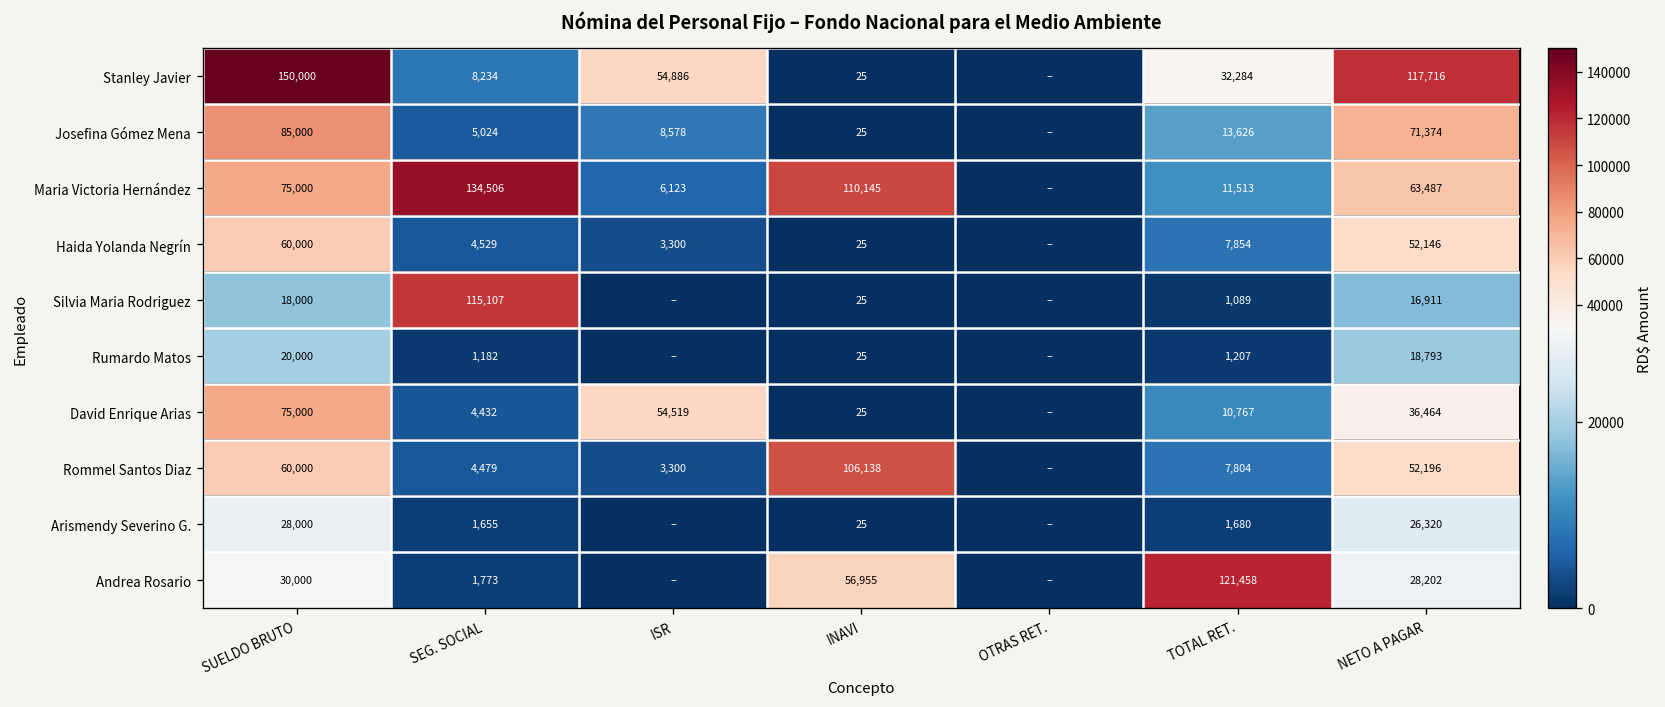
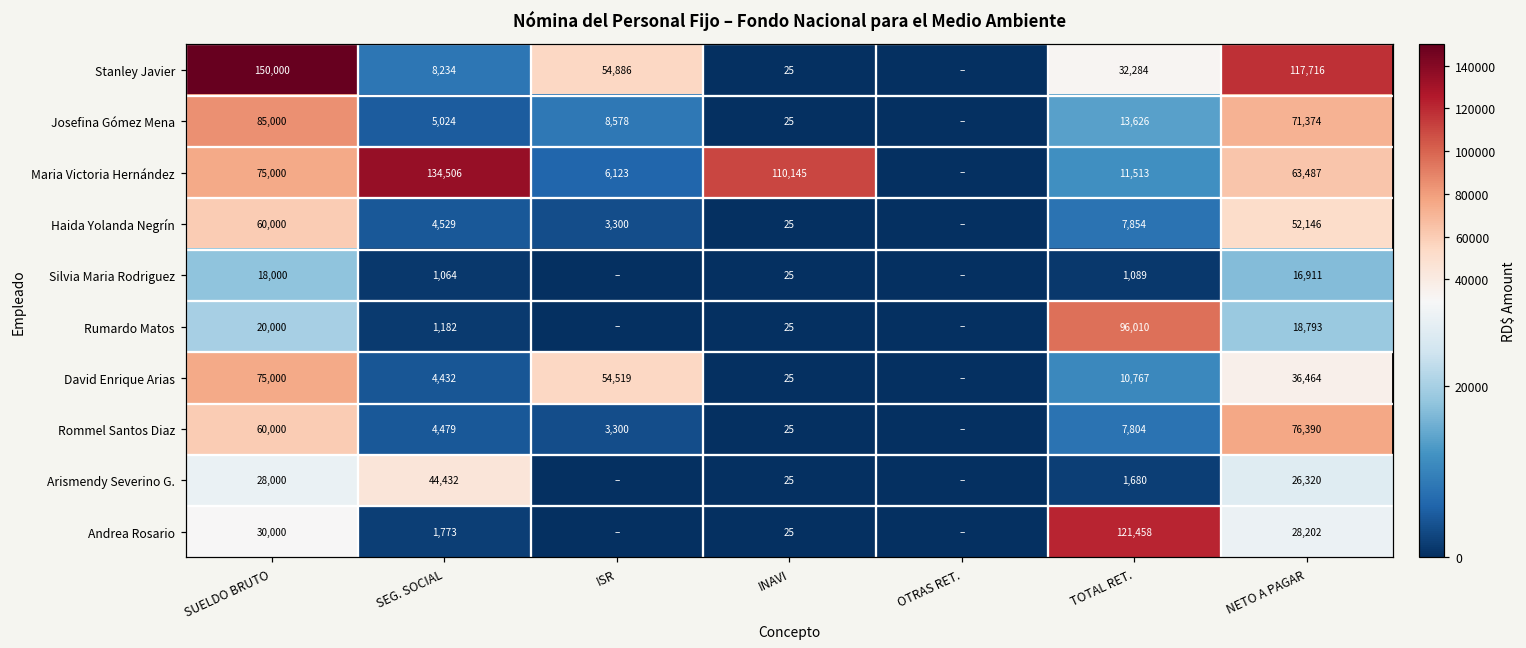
  {
    "Stanley Javier": {
      "SUELDO BRUTO": "150,000",
      "SEG. SOCIAL": "8,234",
      "ISR": "54,886",
      "INAVI": "25",
      "TOTAL RET.": "32,284",
      "NETO A PAGAR": "117,716"
    },
    "Josefina Gómez Mena": {
      "SUELDO BRUTO": "85,000",
      "SEG. SOCIAL": "5,024",
      "ISR": "8,578",
      "INAVI": "25",
      "TOTAL RET.": "13,626",
      "NETO A PAGAR": "71,374"
    },
    "Maria Victoria Hernández": {
      "SUELDO BRUTO": "75,000",
      "SEG. SOCIAL": "134,506",
      "ISR": "6,123",
      "INAVI": "110,145",
      "TOTAL RET.": "11,513",
      "NETO A PAGAR": "63,487"
    },
    "Haida Yolanda Negrín": {
      "SUELDO BRUTO": "60,000",
      "SEG. SOCIAL": "4,529",
      "ISR": "3,300",
      "INAVI": "25",
      "TOTAL RET.": "7,854",
      "NETO A PAGAR": "52,146"
    },
    "Silvia Maria Rodriguez": {
      "SUELDO BRUTO": "18,000",
-     "SEG. SOCIAL": "115,107",
+     "SEG. SOCIAL": "1,064",
      "INAVI": "25",
      "TOTAL RET.": "1,089",
      "NETO A PAGAR": "16,911"
    },
    "Rumardo Matos": {
      "SUELDO BRUTO": "20,000",
      "SEG. SOCIAL": "1,182",
      "INAVI": "25",
-     "TOTAL RET.": "1,207",
+     "TOTAL RET.": "96,010",
      "NETO A PAGAR": "18,793"
    },
    "David Enrique Arias": {
      "SUELDO BRUTO": "75,000",
      "SEG. SOCIAL": "4,432",
      "ISR": "54,519",
      "INAVI": "25",
      "TOTAL RET.": "10,767",
      "NETO A PAGAR": "36,464"
    },
    "Rommel Santos Diaz": {
      "SUELDO BRUTO": "60,000",
      "SEG. SOCIAL": "4,479",
      "ISR": "3,300",
-     "INAVI": "106,138",
+     "INAVI": "25",
      "TOTAL RET.": "7,804",
-     "NETO A PAGAR": "52,196"
+     "NETO A PAGAR": "76,390"
    },
    "Arismendy Severino G.": {
      "SUELDO BRUTO": "28,000",
-     "SEG. SOCIAL": "1,655",
+     "SEG. SOCIAL": "44,432",
      "INAVI": "25",
      "TOTAL RET.": "1,680",
      "NETO A PAGAR": "26,320"
    },
    "Andrea Rosario": {
      "SUELDO BRUTO": "30,000",
      "SEG. SOCIAL": "1,773",
-     "INAVI": "56,955",
+     "INAVI": "25",
      "TOTAL RET.": "121,458",
      "NETO A PAGAR": "28,202"
    }
  }
